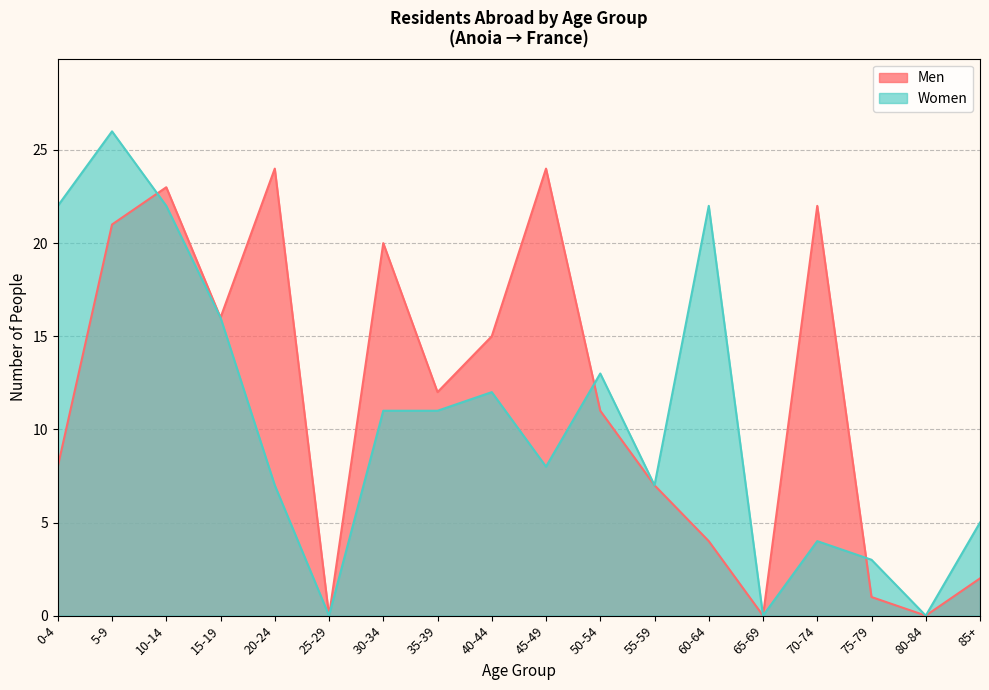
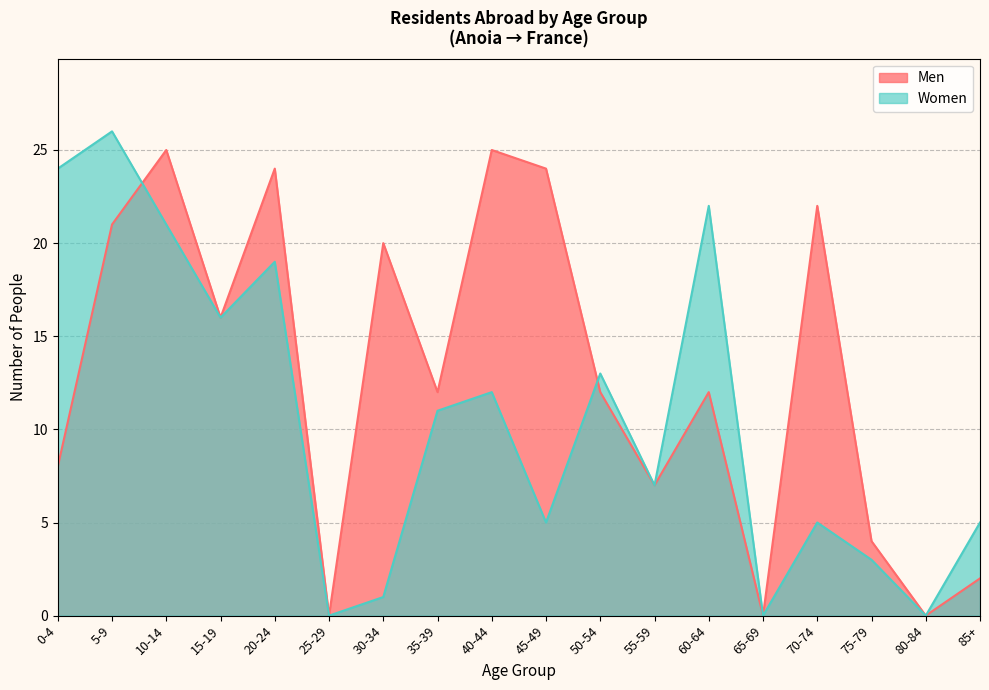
  {
    "Men": {
      "0-4": 8,
      "5-9": 21,
-     "10-14": 23,
+     "10-14": 25,
      "20-24": 24,
      "30-34": 20,
      "35-39": 12,
-     "40-44": 15,
+     "40-44": 25,
      "45-49": 24,
-     "50-54": 11,
-     "60-64": 4,
+     "50-54": 12,
+     "60-64": 12,
      "70-74": 22,
-     "75-79": 1,
+     "75-79": 4,
      "85+": 2
    },
    "Women": {
-     "0-4": 22,
+     "0-4": 24,
      "5-9": 26,
-     "10-14": 22,
-     "20-24": 7,
-     "30-34": 11,
+     "10-14": 21,
+     "20-24": 19,
+     "30-34": 1,
      "35-39": 11,
      "40-44": 12,
-     "45-49": 8,
+     "45-49": 5,
      "50-54": 13,
      "60-64": 22,
-     "70-74": 4,
+     "70-74": 5,
      "75-79": 3,
      "85+": 5
    }
  }
